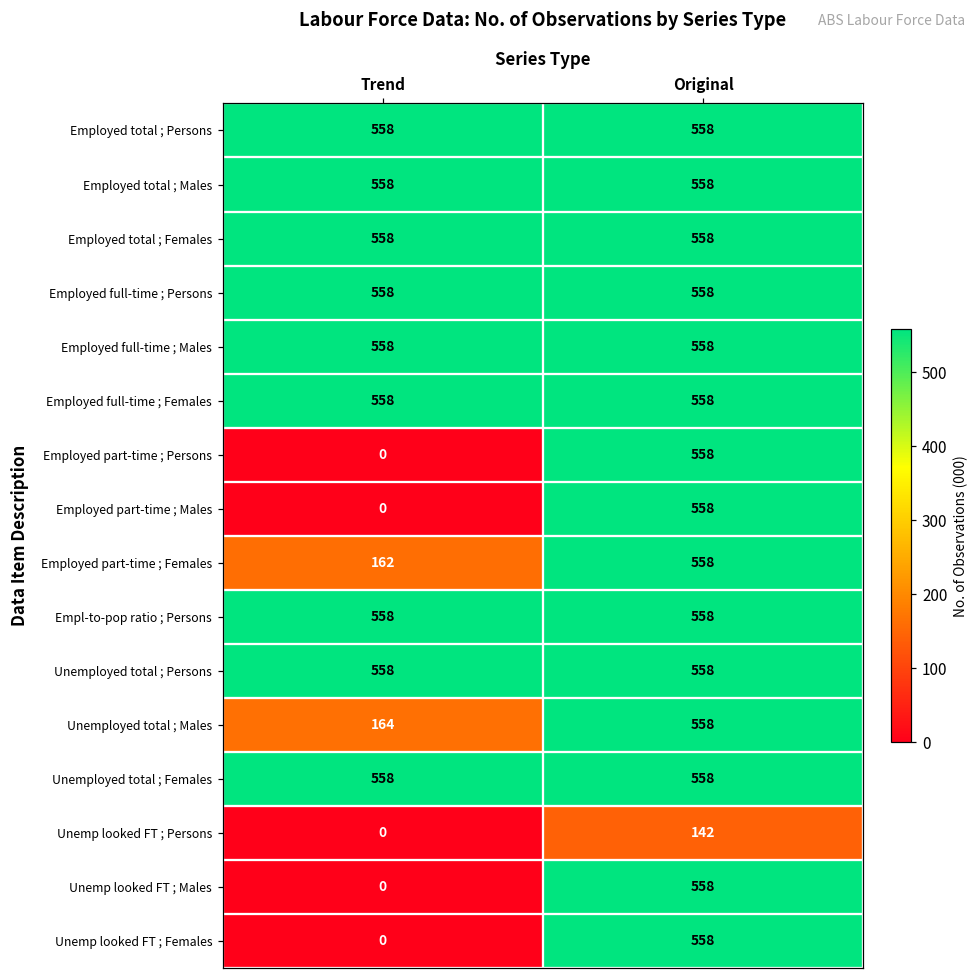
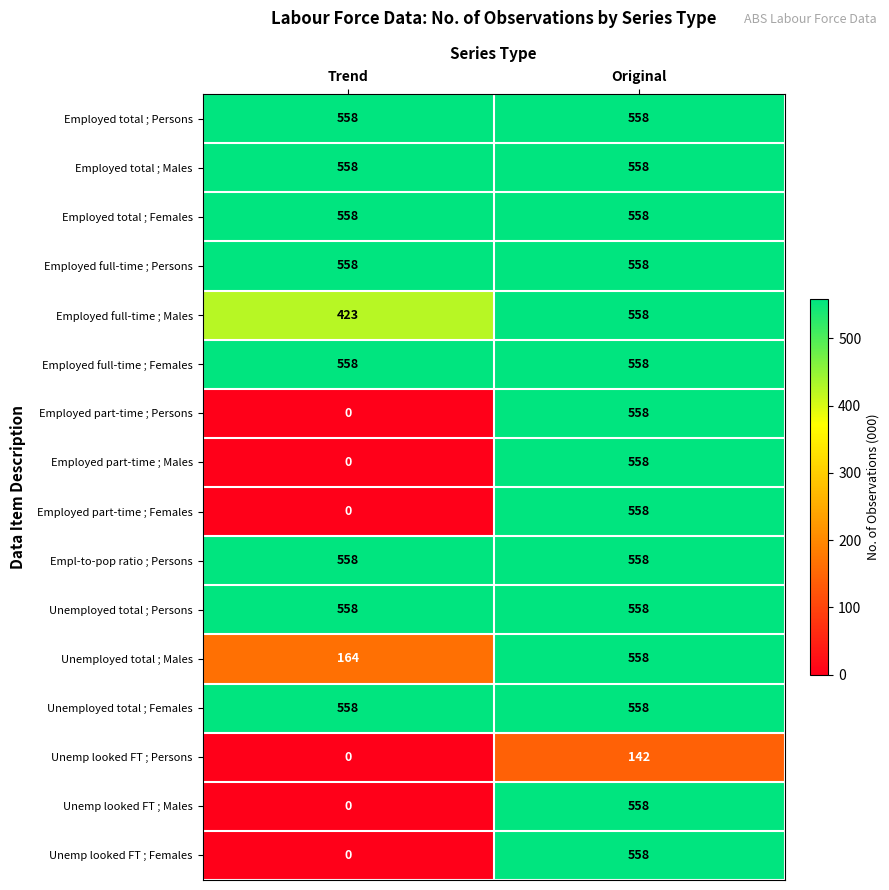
  {
    "Employed total ; Persons": {
      "Trend": 558,
      "Original": 558
    },
    "Employed total ; Males": {
      "Trend": 558,
      "Original": 558
    },
    "Employed total ; Females": {
      "Trend": 558,
      "Original": 558
    },
    "Employed full-time ; Persons": {
      "Trend": 558,
      "Original": 558
    },
    "Employed full-time ; Males": {
-     "Trend": 558,
+     "Trend": 423,
      "Original": 558
    },
    "Employed full-time ; Females": {
      "Trend": 558,
      "Original": 558
    },
    "Employed part-time ; Persons": {
      "Trend": 0,
      "Original": 558
    },
    "Employed part-time ; Males": {
      "Trend": 0,
      "Original": 558
    },
    "Employed part-time ; Females": {
-     "Trend": 162,
+     "Trend": 0,
      "Original": 558
    },
    "Empl-to-pop ratio ; Persons": {
      "Trend": 558,
      "Original": 558
    },
    "Unemployed total ; Persons": {
      "Trend": 558,
      "Original": 558
    },
    "Unemployed total ; Males": {
      "Trend": 164,
      "Original": 558
    },
    "Unemployed total ; Females": {
      "Trend": 558,
      "Original": 558
    },
    "Unemp looked FT ; Persons": {
      "Trend": 0,
      "Original": 142
    },
    "Unemp looked FT ; Males": {
      "Trend": 0,
      "Original": 558
    },
    "Unemp looked FT ; Females": {
      "Trend": 0,
      "Original": 558
    }
  }
